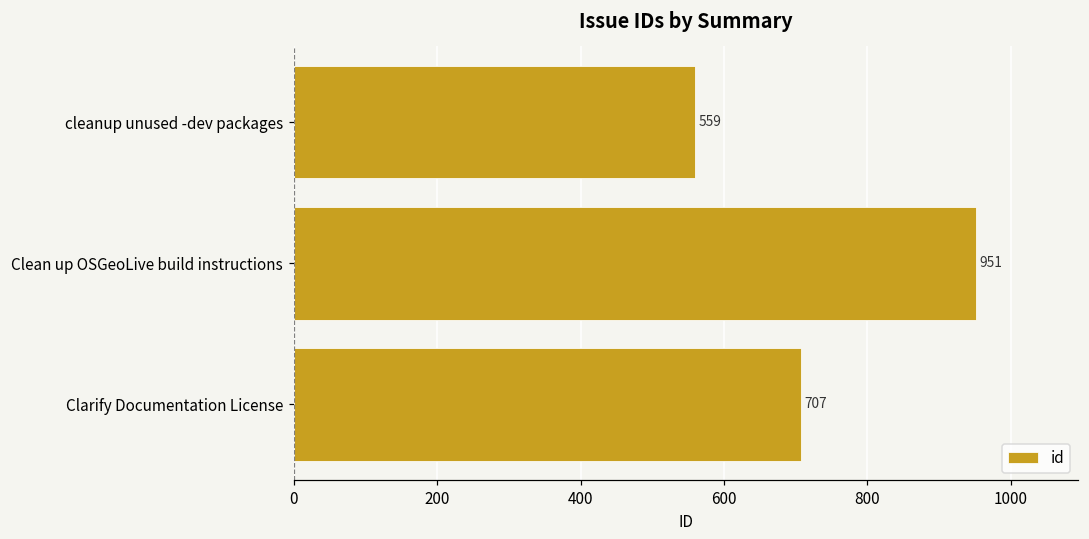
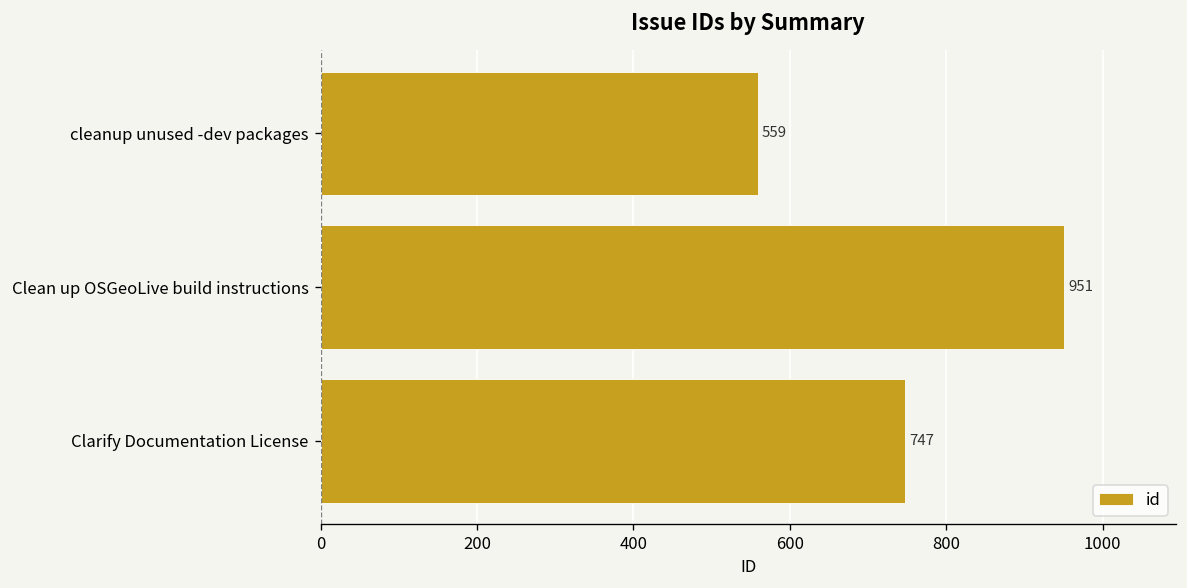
  {
    "cleanup unused -dev packages": 559,
    "Clean up OSGeoLive build instructions": 951,
-   "Clarify Documentation License": 707
+   "Clarify Documentation License": 747
  }
